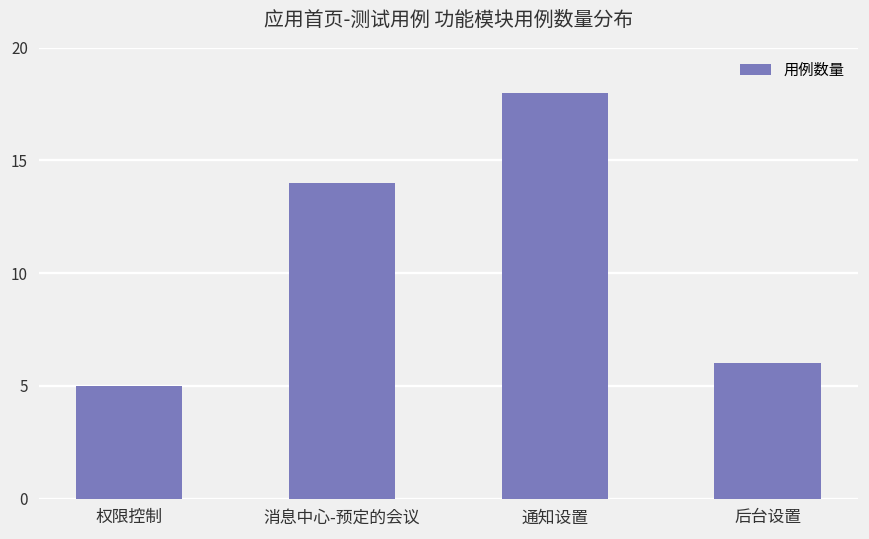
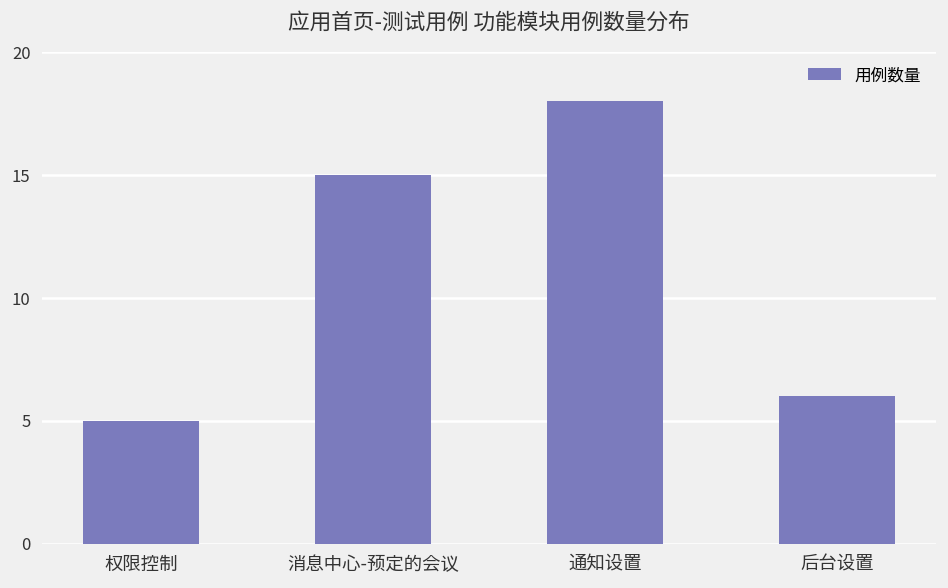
  {
    "权限控制": 5,
-   "消息中心-预定的会议": 14,
+   "消息中心-预定的会议": 15,
    "通知设置": 18,
    "后台设置": 6
  }
